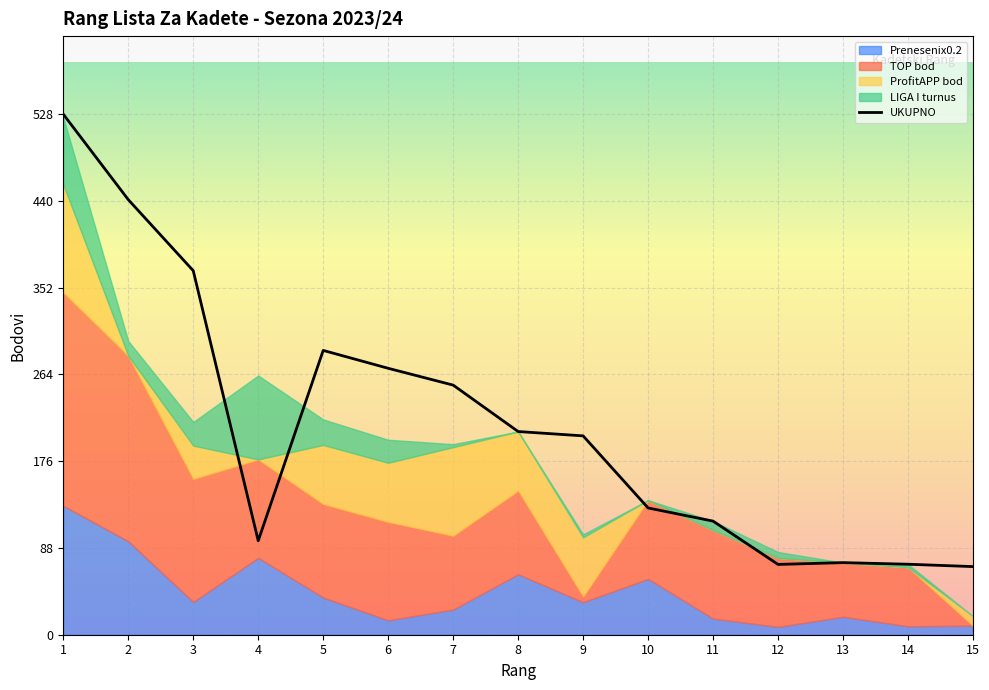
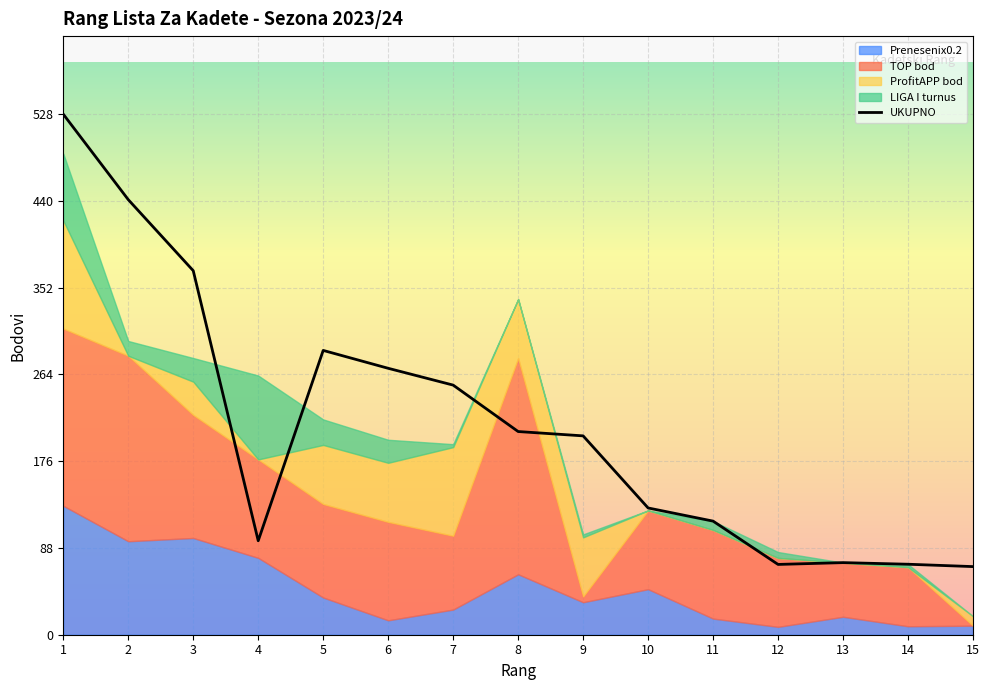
  {
    "UKUPNO": {
      "1": 530,
      "2": 440,
      "3": 370,
      "4": 100,
      "5": 290,
      "6": 270,
      "7": 250,
      "9": 200,
      "12": 70,
      "15": 70
    },
    "Prenesenix0.2": {
      "1": 130,
      "2": 90,
-     "3": 30,
+     "3": 100,
      "4": 80,
      "5": 40,
      "6": 10,
      "7": 30,
      "8": 60,
      "9": 30,
-     "10": 60,
+     "10": 50,
      "11": 20,
      "12": 10,
      "13": 20,
      "14": 10
    },
    "TOP bod": {
-     "1": 220,
+     "1": 180,
      "3": 130,
      "5": 100,
      "6": 100,
      "7": 80,
-     "8": 90,
+     "8": 220,
      "9": 10
    },
    "ProfitAPP bod": {
      "1": 110,
      "3": 30,
      "5": 60,
      "6": 60,
      "7": 90,
      "9": 60
    },
    "LIGA I turnus": {
      "1": 70,
      "2": 20,
      "3": 20,
      "4": 90,
      "5": 30,
      "6": 20,
      "7": 0,
      "9": 0,
      "12": 10
    }
  }
